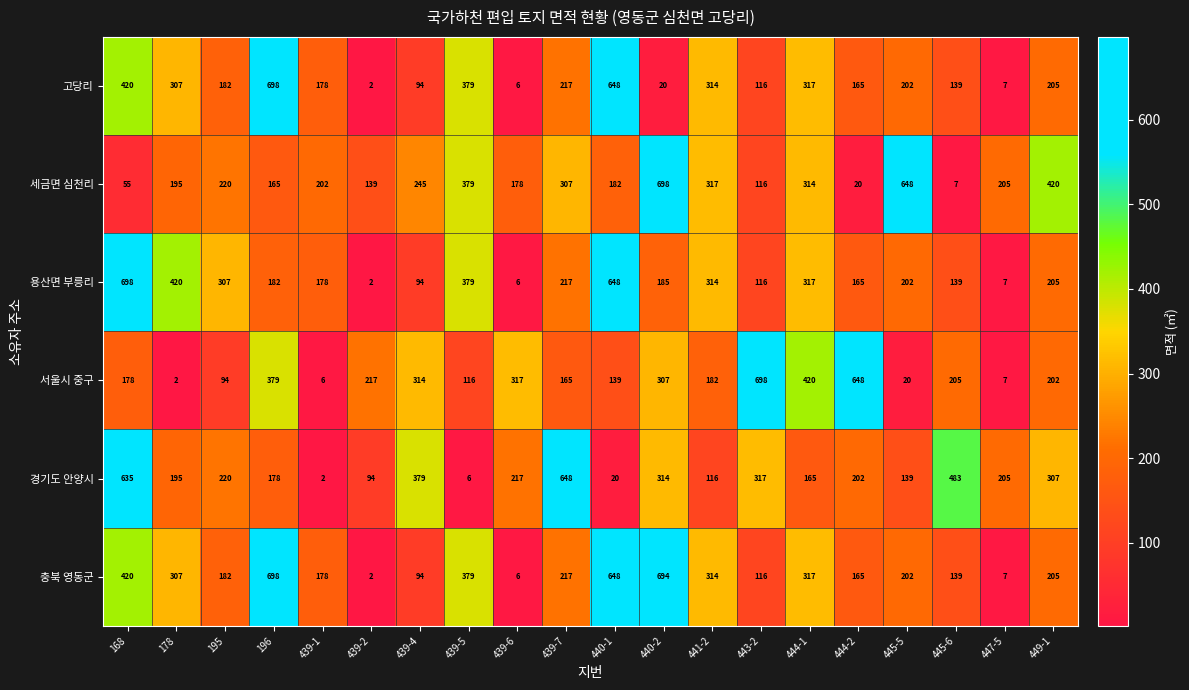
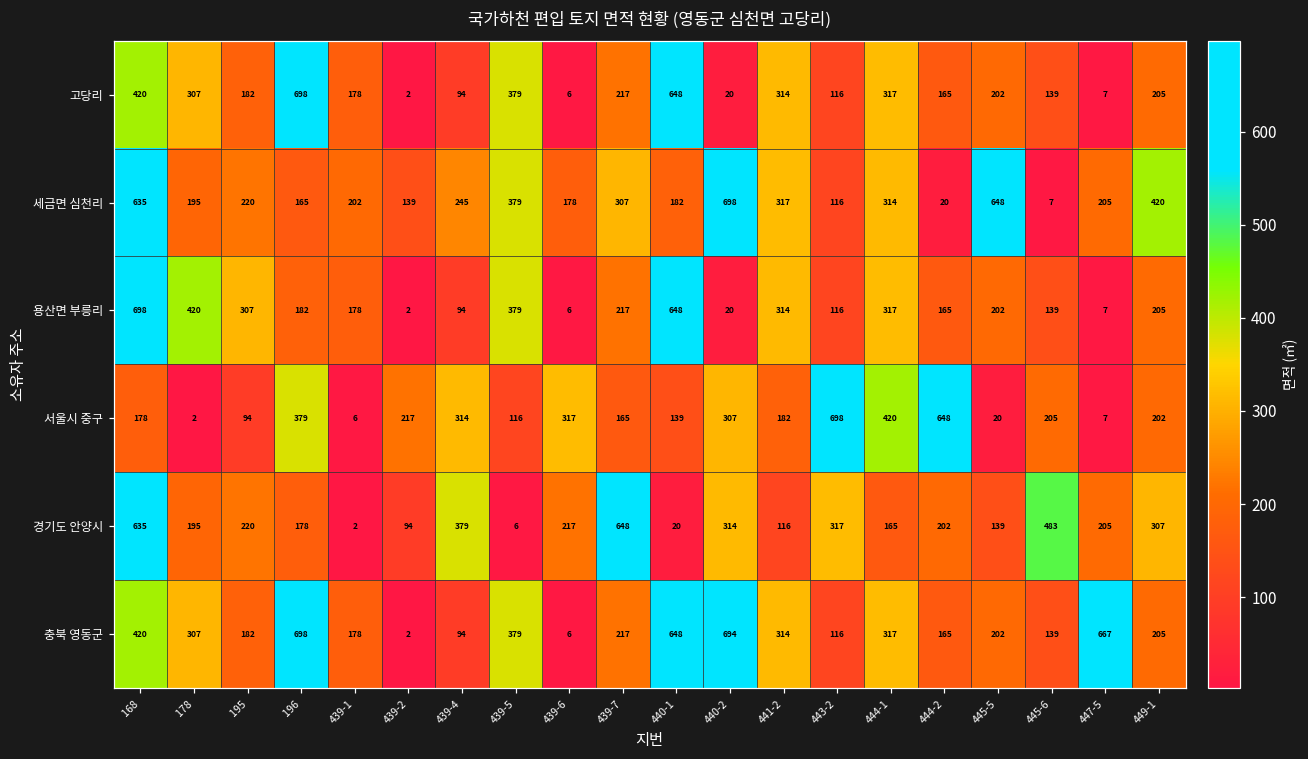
  {
    "고당리": {
      "168": 420,
      "178": 307,
      "195": 182,
      "196": 698,
      "439-1": 178,
      "439-2": 2,
      "439-4": 94,
      "439-5": 379,
      "439-6": 6,
      "439-7": 217,
      "440-1": 648,
      "440-2": 20,
      "441-2": 314,
      "443-2": 116,
      "444-1": 317,
      "444-2": 165,
      "445-5": 202,
      "445-6": 139,
      "447-5": 7,
      "449-1": 205
    },
    "세금면 심천리": {
-     "168": 55,
+     "168": 635,
      "178": 195,
      "195": 220,
      "196": 165,
      "439-1": 202,
      "439-2": 139,
      "439-4": 245,
      "439-5": 379,
      "439-6": 178,
      "439-7": 307,
      "440-1": 182,
      "440-2": 698,
      "441-2": 317,
      "443-2": 116,
      "444-1": 314,
      "444-2": 20,
      "445-5": 648,
      "445-6": 7,
      "447-5": 205,
      "449-1": 420
    },
    "용산면 부릉리": {
      "168": 698,
      "178": 420,
      "195": 307,
      "196": 182,
      "439-1": 178,
      "439-2": 2,
      "439-4": 94,
      "439-5": 379,
      "439-6": 6,
      "439-7": 217,
      "440-1": 648,
-     "440-2": 185,
+     "440-2": 20,
      "441-2": 314,
      "443-2": 116,
      "444-1": 317,
      "444-2": 165,
      "445-5": 202,
      "445-6": 139,
      "447-5": 7,
      "449-1": 205
    },
    "서울시 중구": {
      "168": 178,
      "178": 2,
      "195": 94,
      "196": 379,
      "439-1": 6,
      "439-2": 217,
      "439-4": 314,
      "439-5": 116,
      "439-6": 317,
      "439-7": 165,
      "440-1": 139,
      "440-2": 307,
      "441-2": 182,
      "443-2": 698,
      "444-1": 420,
      "444-2": 648,
      "445-5": 20,
      "445-6": 205,
      "447-5": 7,
      "449-1": 202
    },
    "경기도 안양시": {
      "168": 635,
      "178": 195,
      "195": 220,
      "196": 178,
      "439-1": 2,
      "439-2": 94,
      "439-4": 379,
      "439-5": 6,
      "439-6": 217,
      "439-7": 648,
      "440-1": 20,
      "440-2": 314,
      "441-2": 116,
      "443-2": 317,
      "444-1": 165,
      "444-2": 202,
      "445-5": 139,
      "445-6": 483,
      "447-5": 205,
      "449-1": 307
    },
    "충북 영동군": {
      "168": 420,
      "178": 307,
      "195": 182,
      "196": 698,
      "439-1": 178,
      "439-2": 2,
      "439-4": 94,
      "439-5": 379,
      "439-6": 6,
      "439-7": 217,
      "440-1": 648,
      "440-2": 694,
      "441-2": 314,
      "443-2": 116,
      "444-1": 317,
      "444-2": 165,
      "445-5": 202,
      "445-6": 139,
-     "447-5": 7,
+     "447-5": 667,
      "449-1": 205
    }
  }
